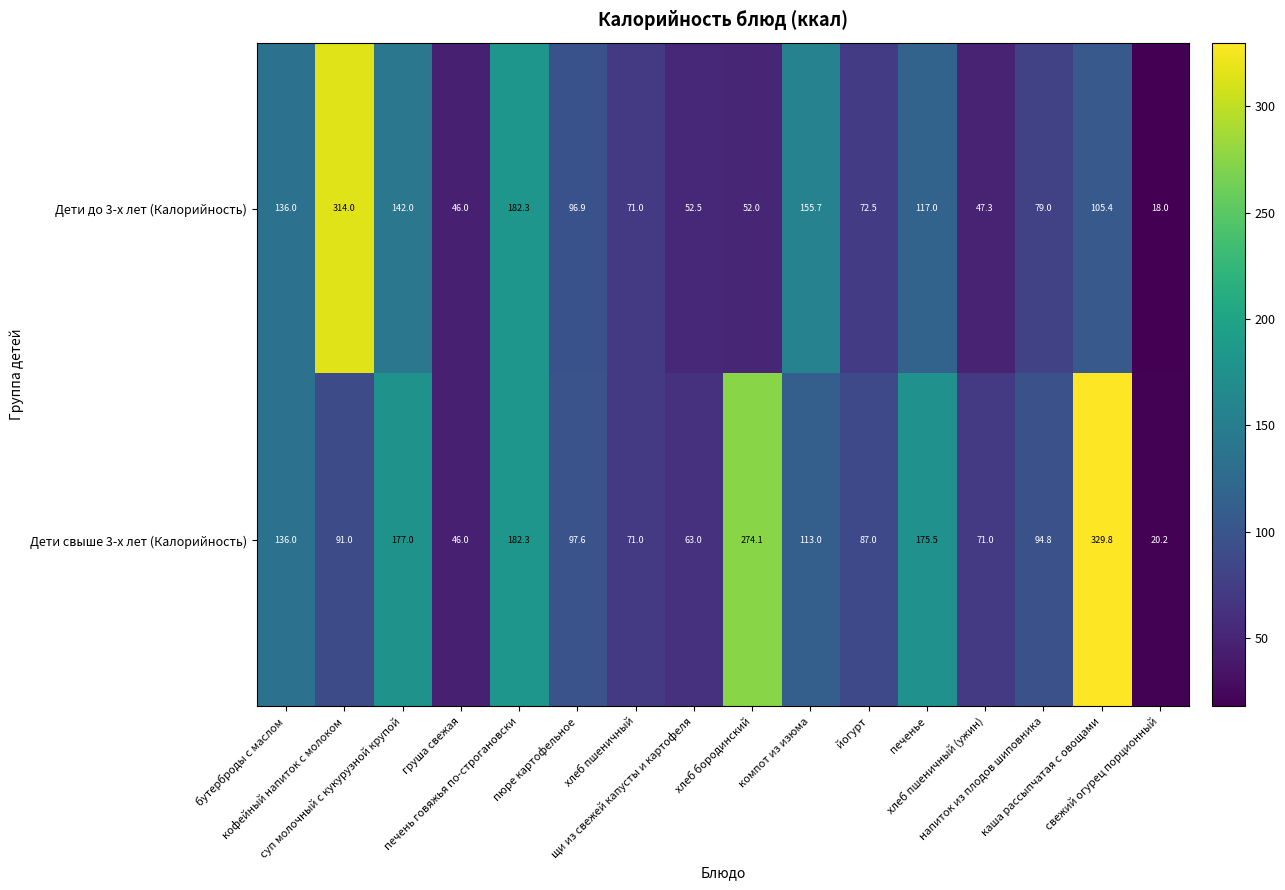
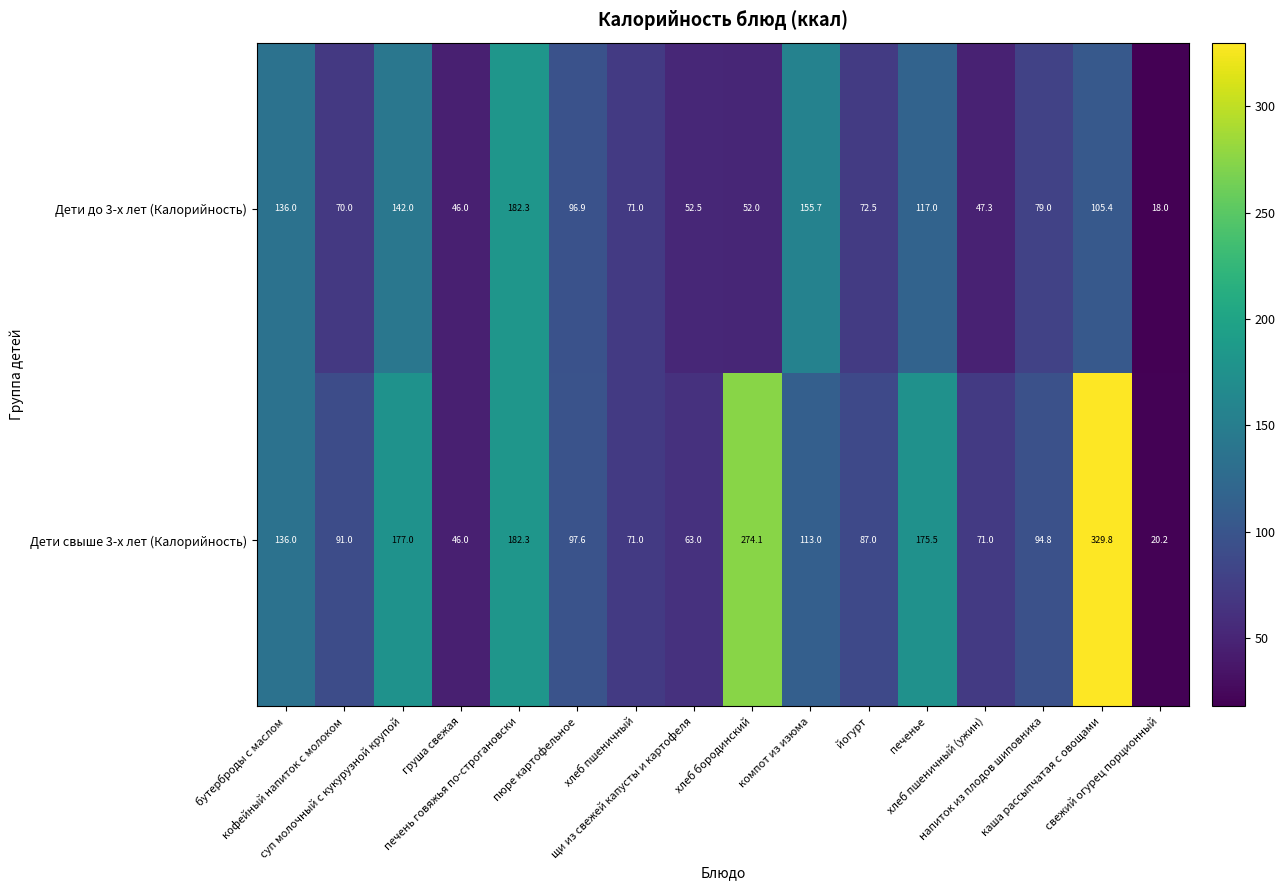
  {
    "Дети до 3-х лет (Калорийность)": {
      "бутерброды с маслом": 136.0,
-     "кофейный напиток с молоком": 314.0,
+     "кофейный напиток с молоком": 70.0,
      "суп молочный с кукурузной крупой": 142.0,
      "груша свежая": 46.0,
      "печень говяжья по-строгановски": 182.3,
      "пюре картофельное": 96.9,
      "хлеб пшеничный": 71.0,
      "щи из свежей капусты и картофеля": 52.5,
      "хлеб бородинский": 52.0,
      "компот из изюма": 155.7,
      "йогурт": 72.5,
      "печенье": 117.0,
      "хлеб пшеничный (ужин)": 47.3,
      "напиток из плодов шиповника": 79.0,
      "каша рассыпчатая с овощами": 105.4,
      "свежий огурец порционный": 18.0
    },
    "Дети свыше 3-х лет (Калорийность)": {
      "бутерброды с маслом": 136.0,
      "кофейный напиток с молоком": 91.0,
      "суп молочный с кукурузной крупой": 177.0,
      "груша свежая": 46.0,
      "печень говяжья по-строгановски": 182.3,
      "пюре картофельное": 97.6,
      "хлеб пшеничный": 71.0,
      "щи из свежей капусты и картофеля": 63.0,
      "хлеб бородинский": 274.1,
      "компот из изюма": 113.0,
      "йогурт": 87.0,
      "печенье": 175.5,
      "хлеб пшеничный (ужин)": 71.0,
      "напиток из плодов шиповника": 94.8,
      "каша рассыпчатая с овощами": 329.8,
      "свежий огурец порционный": 20.2
    }
  }
